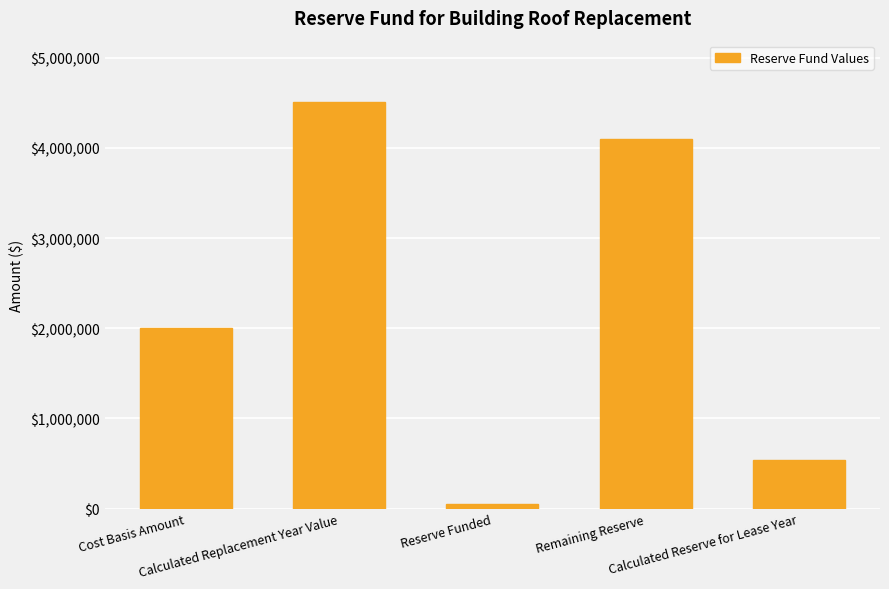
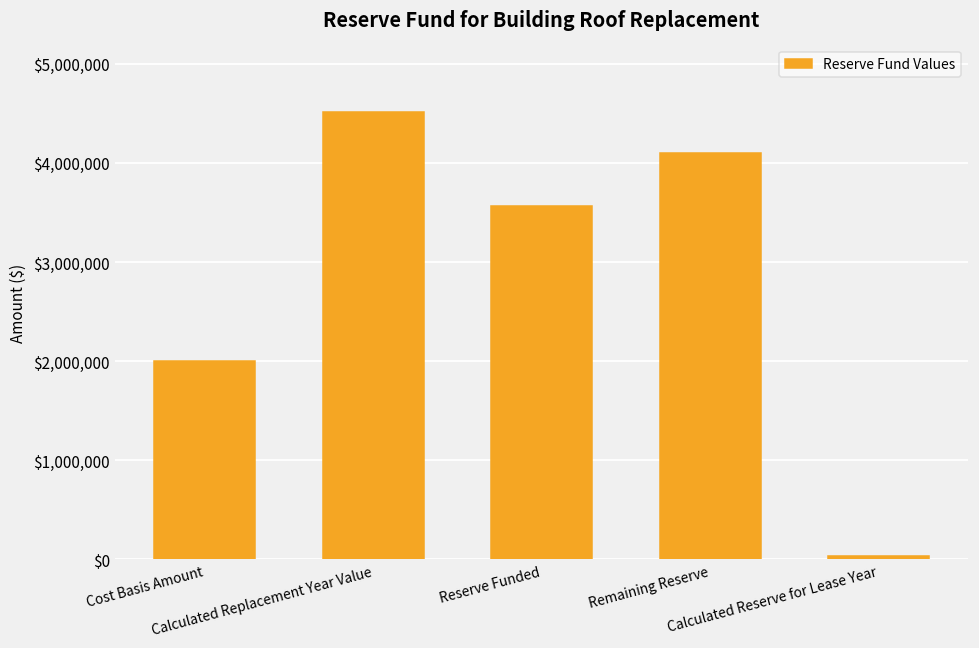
  {
    "Cost Basis Amount": "$2,000,000",
    "Calculated Replacement Year Value": "$4,500,000",
-   "Reserve Funded": "$100,000",
+   "Reserve Funded": "$3,600,000",
    "Remaining Reserve": "$4,100,000",
-   "Calculated Reserve for Lease Year": "$500,000"
+   "Calculated Reserve for Lease Year": "$0"
  }
